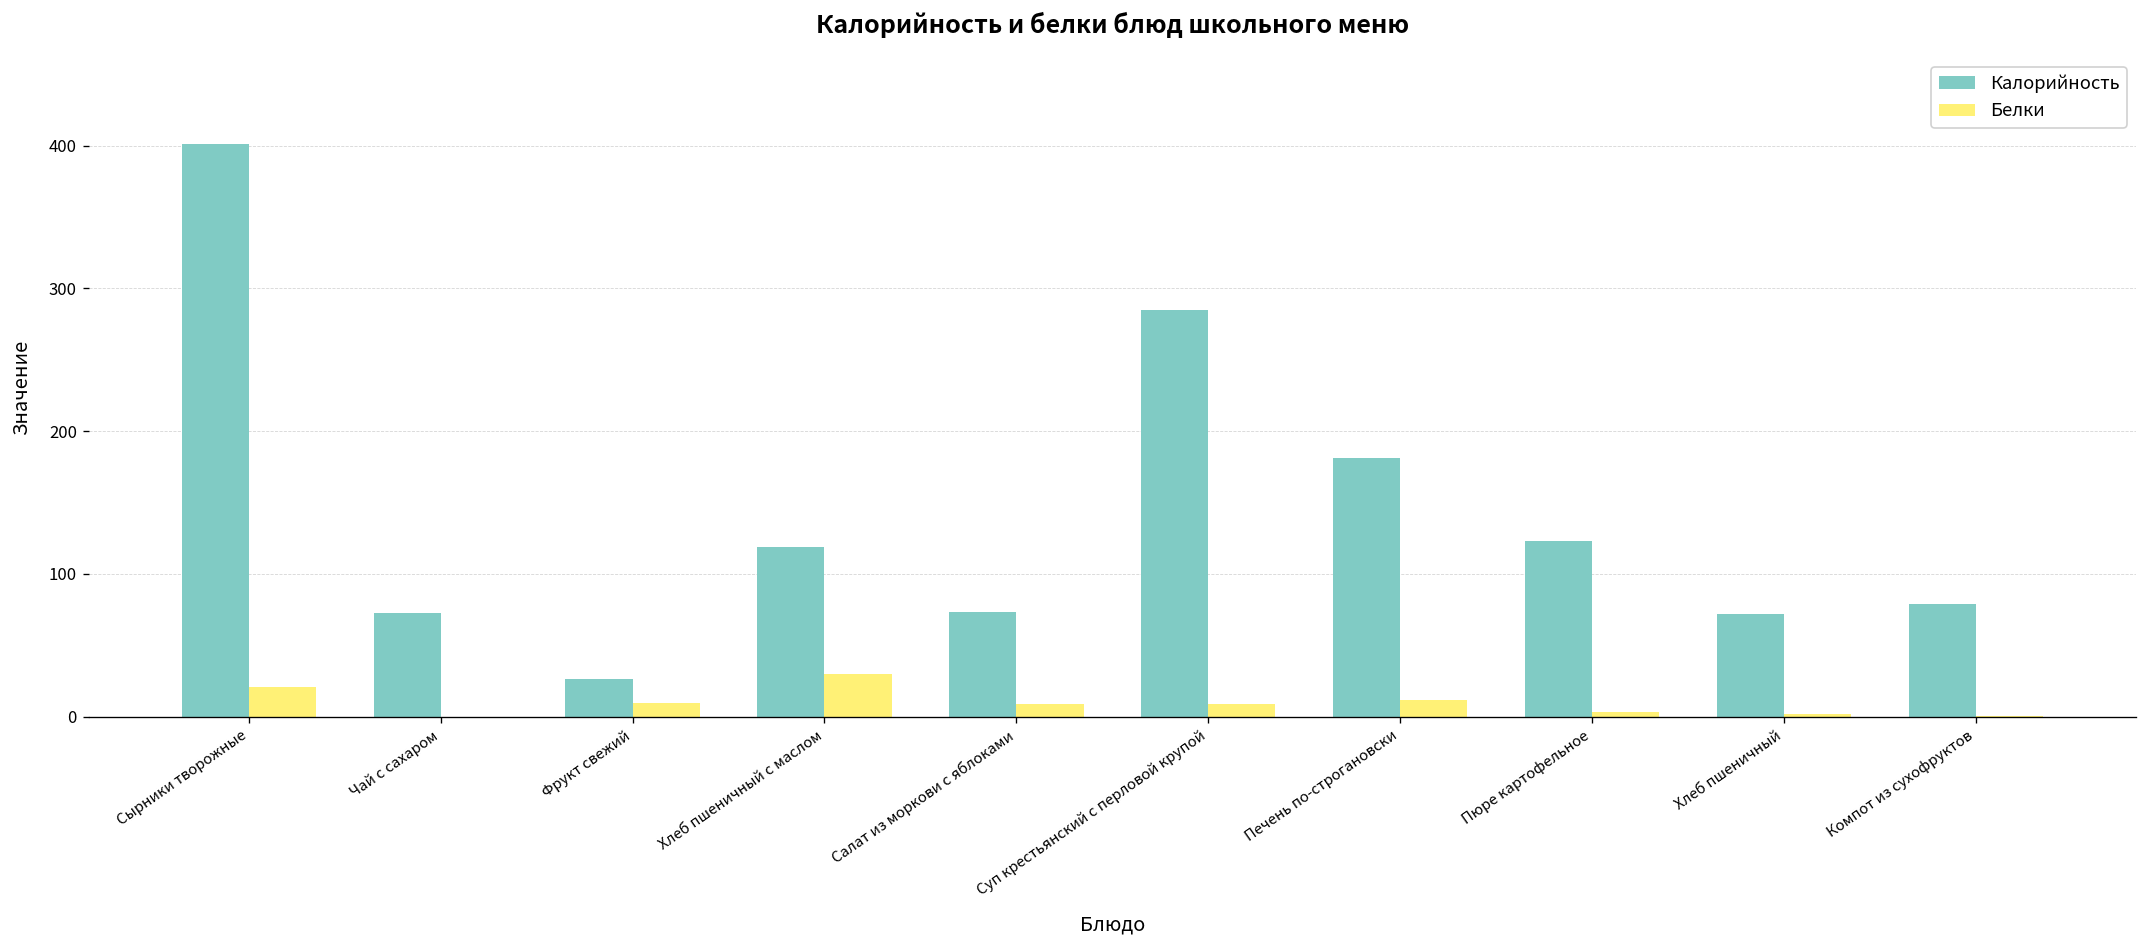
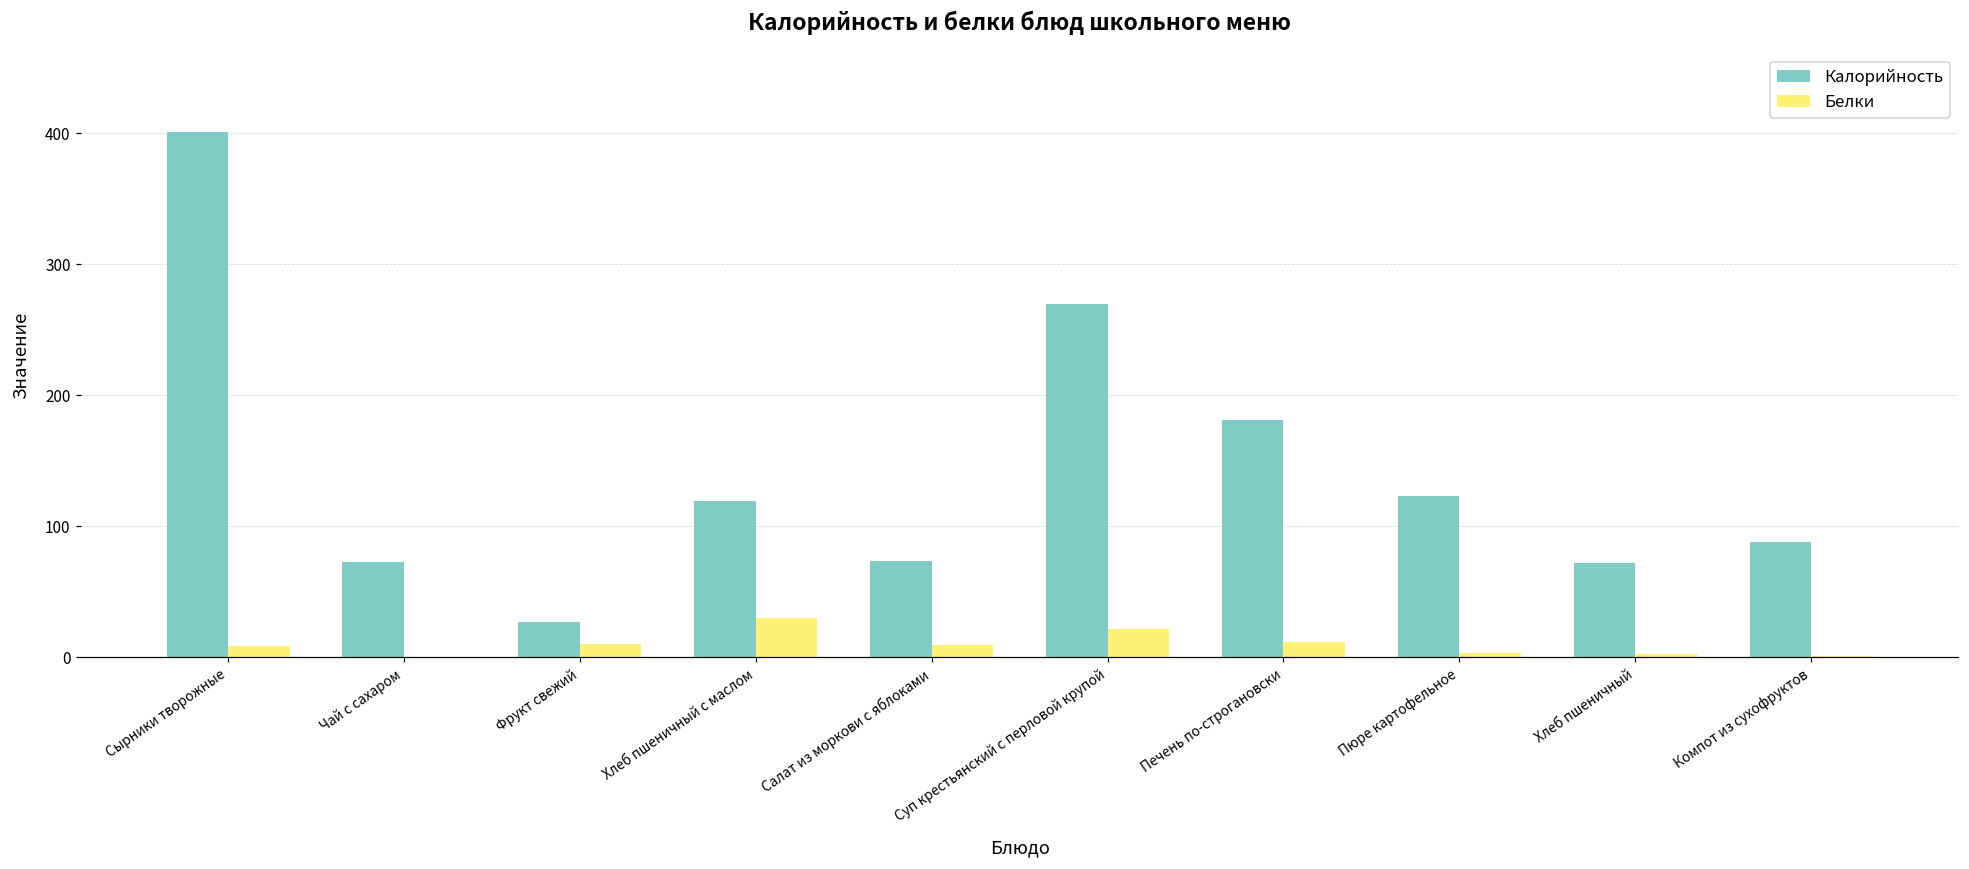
  {
    "Калорийность": {
      "Сырники творожные": 401,
      "Чай с сахаром": 73,
      "Фрукт свежий": 27,
      "Хлеб пшеничный с маслом": 119,
      "Салат из моркови с яблоками": 73,
-     "Суп крестьянский с перловой крупой": 285,
+     "Суп крестьянский с перловой крупой": 270,
      "Печень по-строгановски": 181,
      "Пюре картофельное": 123,
      "Хлеб пшеничный": 72,
-     "Компот из сухофруктов": 79
+     "Компот из сухофруктов": 88
    },
    "Белки": {
-     "Сырники творожные": 21,
+     "Сырники творожные": 8,
      "Фрукт свежий": 10,
      "Хлеб пшеничный с маслом": 30,
      "Салат из моркови с яблоками": 9,
-     "Суп крестьянский с перловой крупой": 9,
+     "Суп крестьянский с перловой крупой": 21,
      "Печень по-строгановски": 12,
      "Пюре картофельное": 3,
      "Хлеб пшеничный": 2
    }
  }
